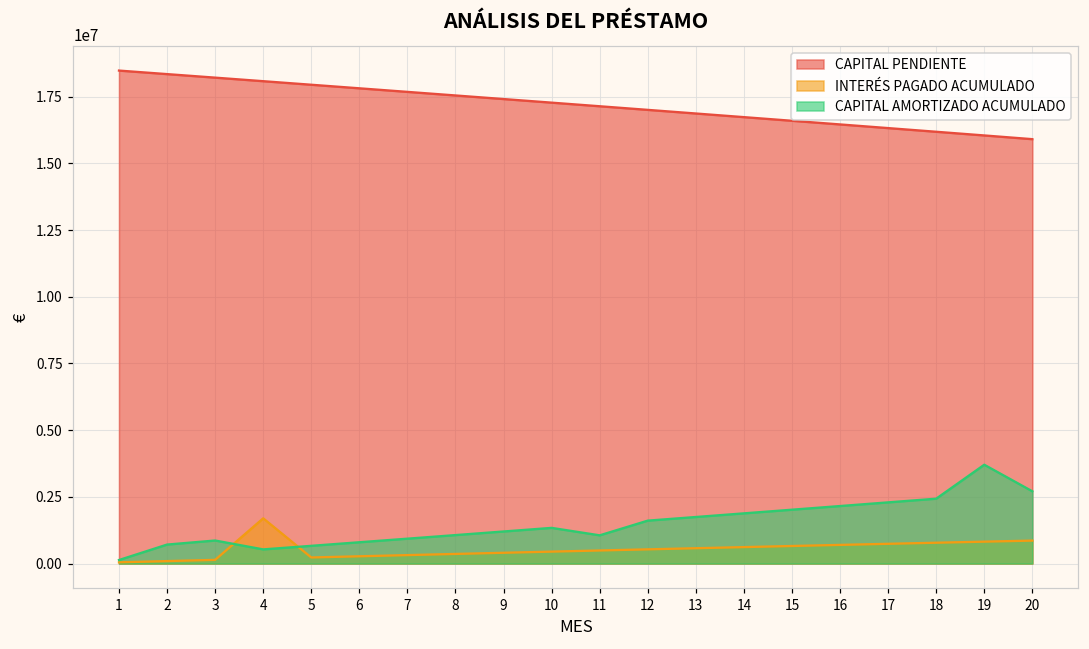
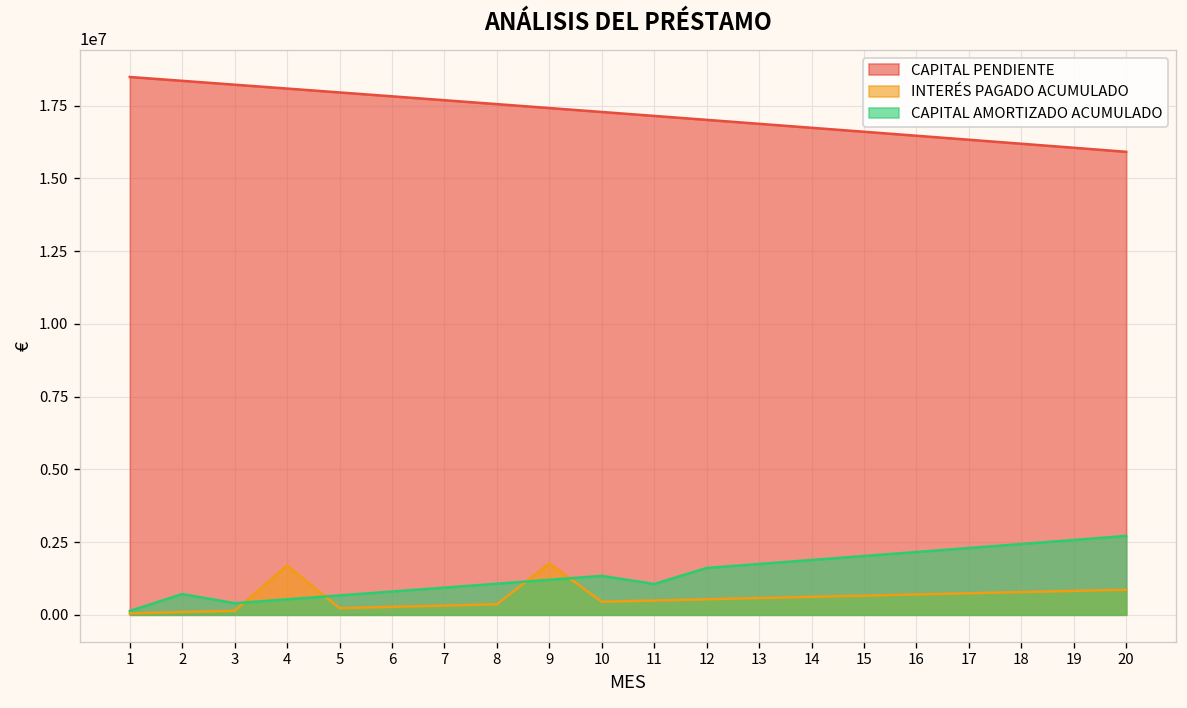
  {
    "CAPITAL PENDIENTE": {
      "1": 18500000,
      "2": 18300000,
      "3": 18200000,
      "4": 18100000,
      "5": 17900000,
      "6": 17800000,
      "7": 17700000,
      "8": 17500000,
      "9": 17400000,
      "10": 17300000,
      "11": 17100000,
      "12": 17000000,
      "13": 16900000,
      "14": 16700000,
      "15": 16600000,
      "16": 16500000,
      "17": 16300000,
      "18": 16200000,
      "19": 16000000,
      "20": 15900000
    },
    "INTERÉS PAGADO ACUMULADO": {
      "2": 100000,
      "3": 100000,
      "4": 1700000,
      "5": 200000,
      "6": 300000,
      "7": 300000,
      "8": 400000,
-     "9": 400000,
+     "9": 1800000,
      "10": 400000,
      "11": 500000,
      "12": 500000,
      "13": 600000,
      "14": 600000,
      "15": 700000,
      "16": 700000,
      "17": 700000,
      "18": 800000,
      "19": 800000,
      "20": 900000
    },
    "CAPITAL AMORTIZADO ACUMULADO": {
      "2": 700000,
-     "3": 900000,
+     "3": 400000,
      "4": 500000,
      "5": 700000,
      "6": 800000,
      "7": 900000,
      "8": 1100000,
      "9": 1200000,
      "10": 1300000,
      "11": 1100000,
      "12": 1600000,
      "13": 1700000,
      "14": 1900000,
      "15": 2000000,
      "16": 2200000,
      "17": 2300000,
      "18": 2400000,
-     "19": 3700000,
+     "19": 2600000,
      "20": 2700000
    }
  }
